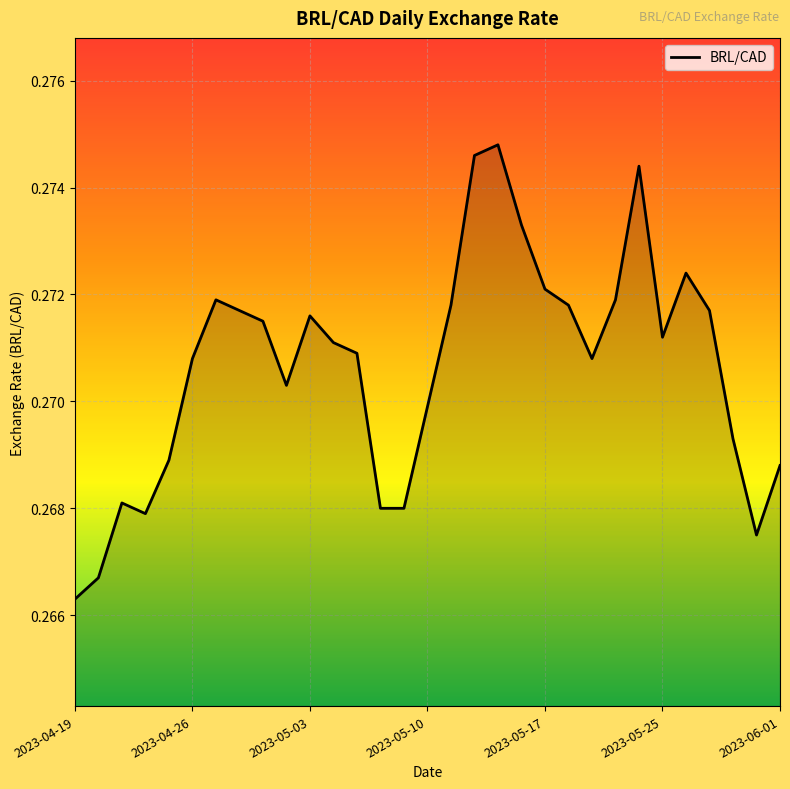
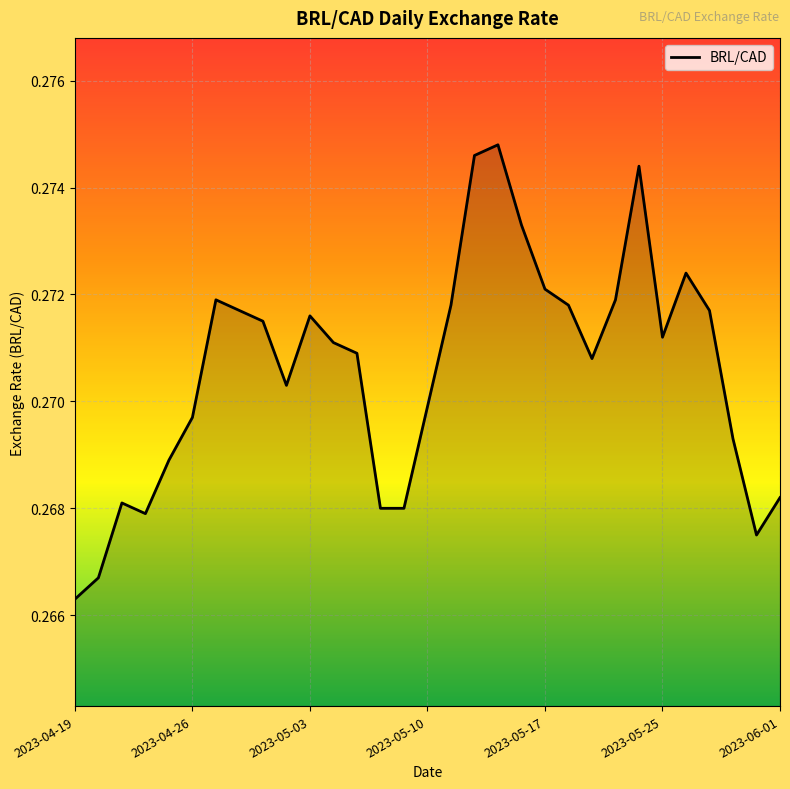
  {
    "2023-04-19": 0.2663,
-   "2023-04-26": 0.2708,
+   "2023-04-26": 0.2697,
    "2023-05-03": 0.2716,
    "2023-05-10": 0.2699,
    "2023-05-17": 0.2721,
    "2023-05-25": 0.2712,
-   "2023-06-01": 0.2688
+   "2023-06-01": 0.2682
  }
